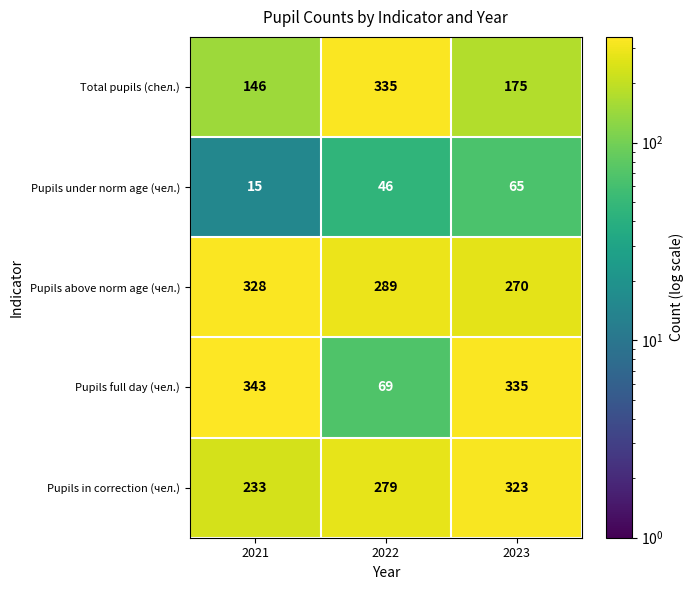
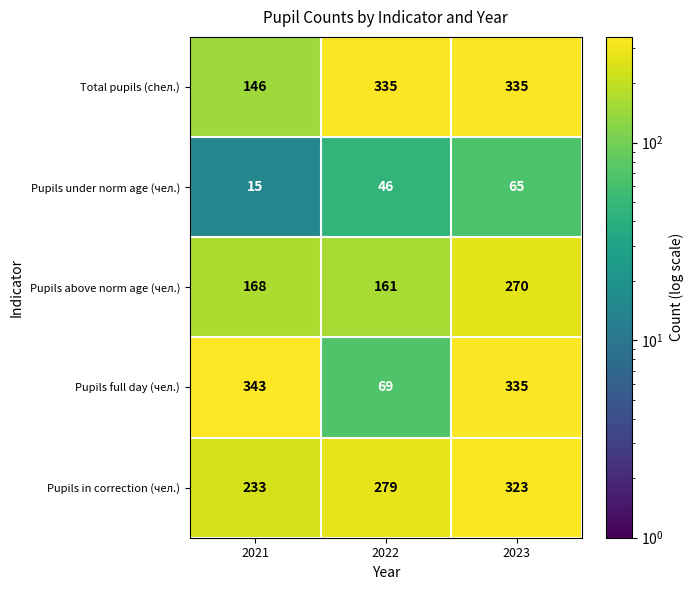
  {
    "Total pupils (chел.)": {
      "2021": 146,
      "2022": 335,
-     "2023": 175
+     "2023": 335
    },
    "Pupils under norm age (чел.)": {
      "2021": 15,
      "2022": 46,
      "2023": 65
    },
    "Pupils above norm age (чел.)": {
-     "2021": 328,
-     "2022": 289,
+     "2021": 168,
+     "2022": 161,
      "2023": 270
    },
    "Pupils full day (чел.)": {
      "2021": 343,
      "2022": 69,
      "2023": 335
    },
    "Pupils in correction (чел.)": {
      "2021": 233,
      "2022": 279,
      "2023": 323
    }
  }
